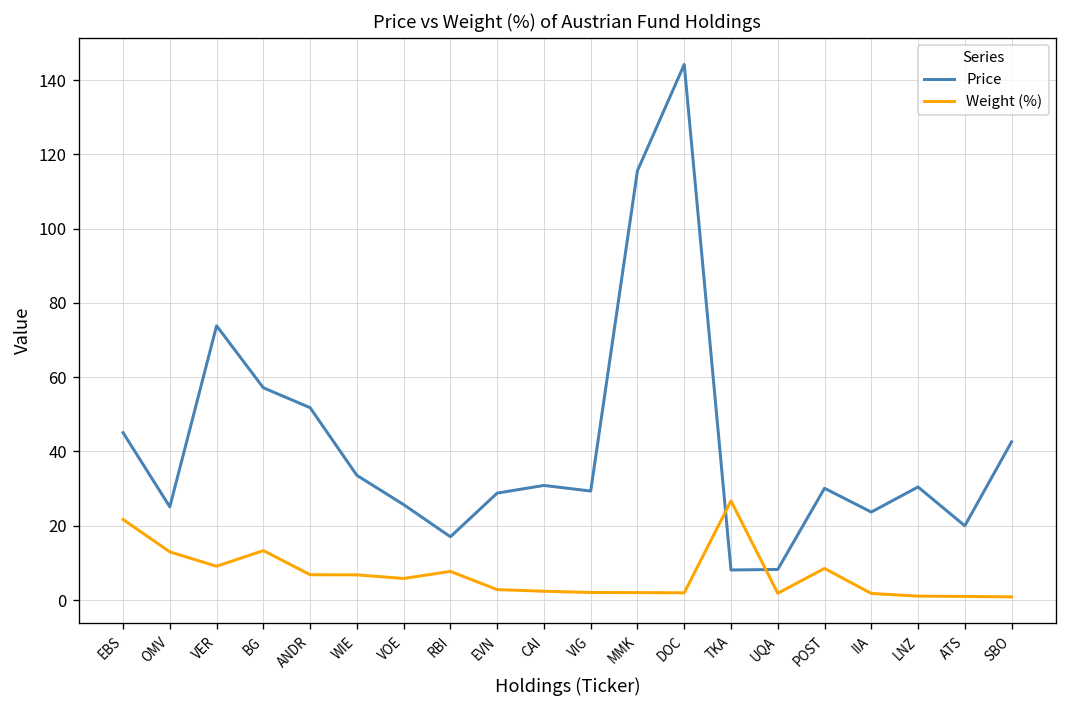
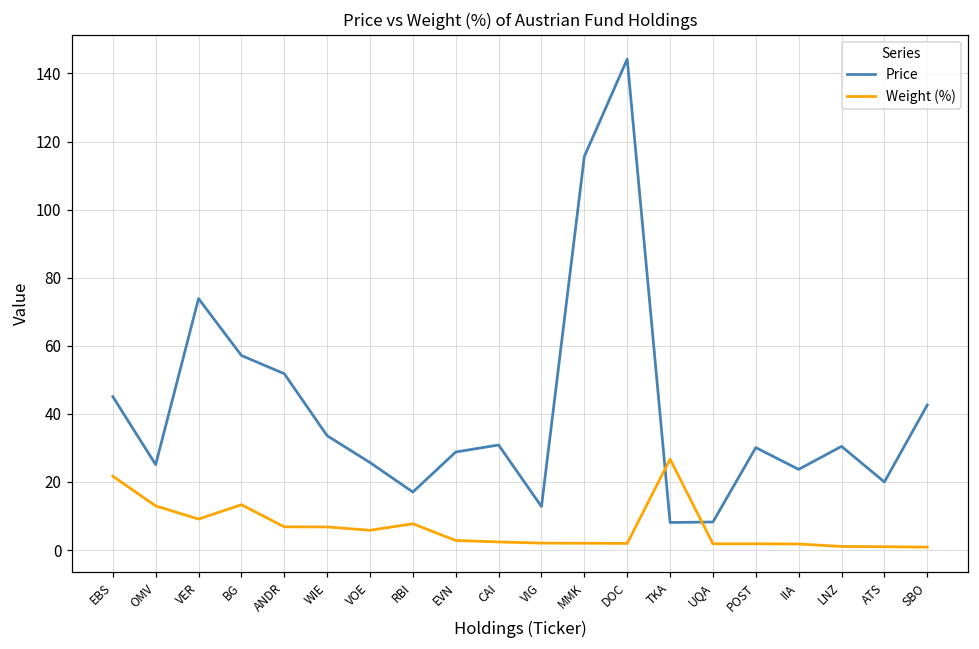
  {
    "Price": {
      "EBS": 45,
      "OMV": 25,
      "VER": 74,
      "BG": 57,
      "ANDR": 52,
      "WIE": 34,
      "VOE": 26,
      "RBI": 17,
      "EVN": 29,
      "CAI": 31,
-     "VIG": 29,
+     "VIG": 13,
      "MMK": 116,
      "DOC": 144,
      "TKA": 8,
      "UQA": 8,
      "POST": 30,
      "IIA": 24,
      "LNZ": 30,
      "ATS": 20,
      "SBO": 43
    },
    "Weight (%)": {
      "EBS": 22,
      "OMV": 13,
      "VER": 9,
      "BG": 13,
      "ANDR": 7,
      "WIE": 7,
      "VOE": 6,
      "RBI": 8,
      "EVN": 3,
      "CAI": 2,
      "VIG": 2,
      "MMK": 2,
      "DOC": 2,
      "TKA": 27,
      "UQA": 2,
-     "POST": 9,
+     "POST": 2,
      "IIA": 2,
      "LNZ": 1,
      "ATS": 1,
      "SBO": 1
    }
  }
